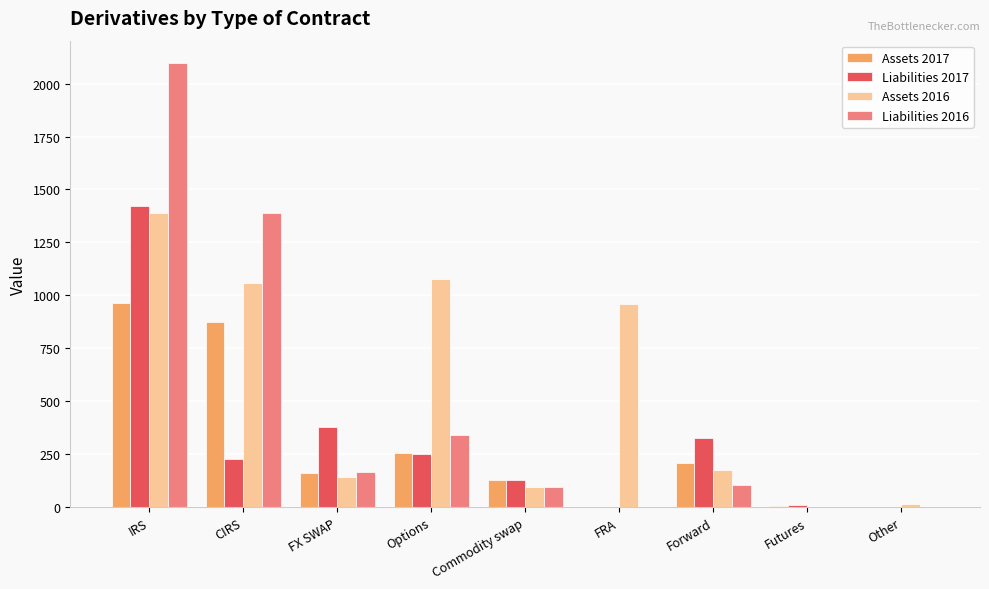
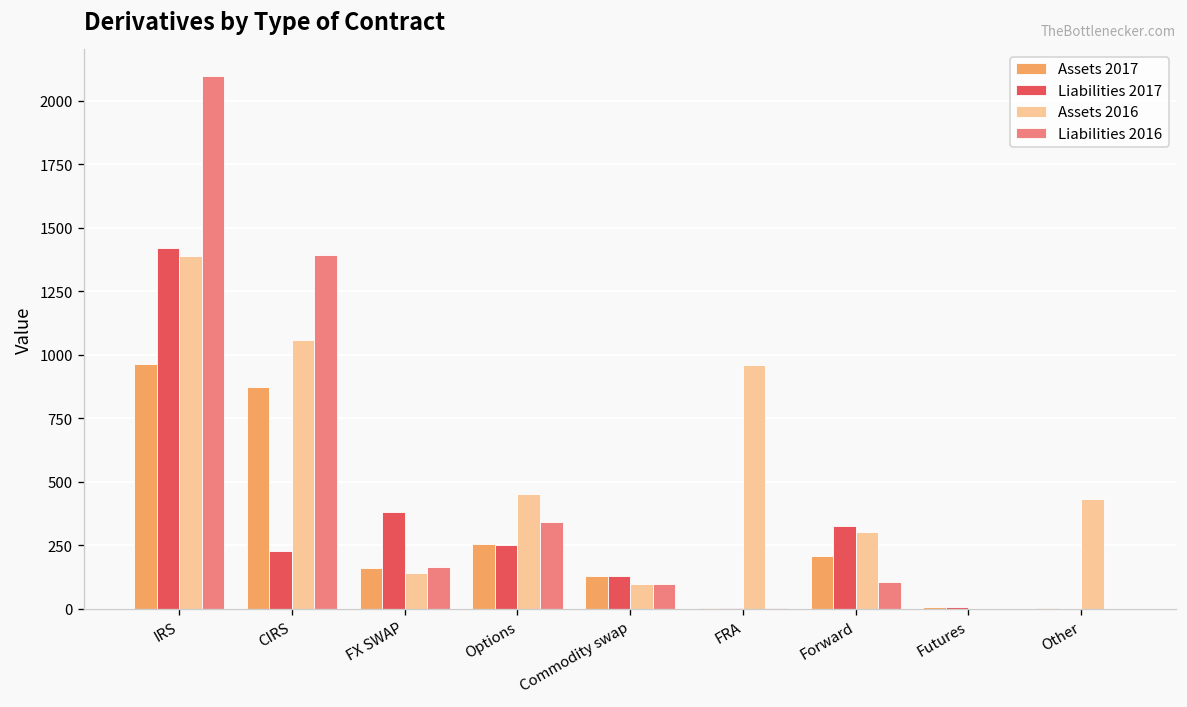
  {
    "Assets 2016": {
      "IRS": 1390,
      "CIRS": 1060,
      "FX SWAP": 140,
-     "Options": 1080,
+     "Options": 450,
      "Commodity swap": 100,
      "FRA": 960,
-     "Forward": 180,
+     "Forward": 300,
      "Futures": 0,
-     "Other": 10
+     "Other": 430
    }
  }
